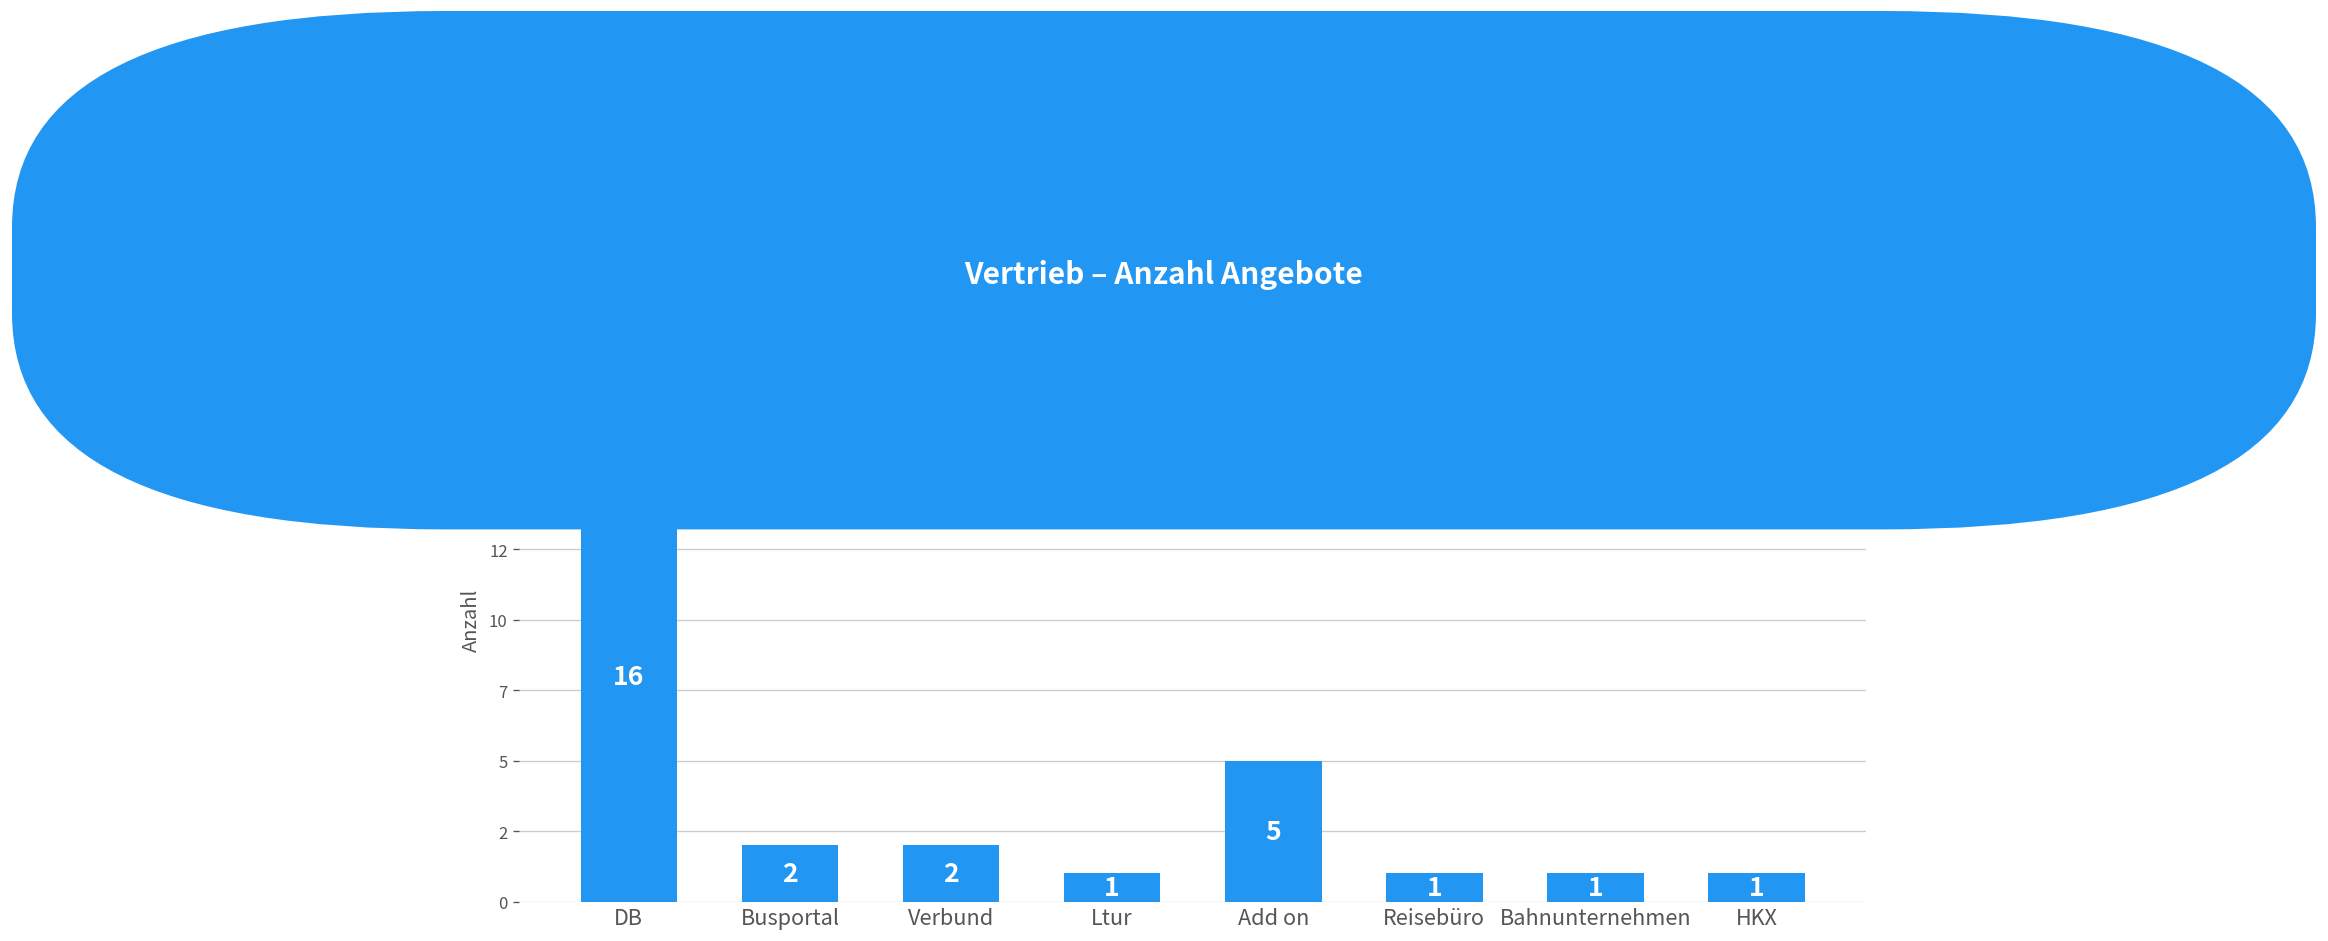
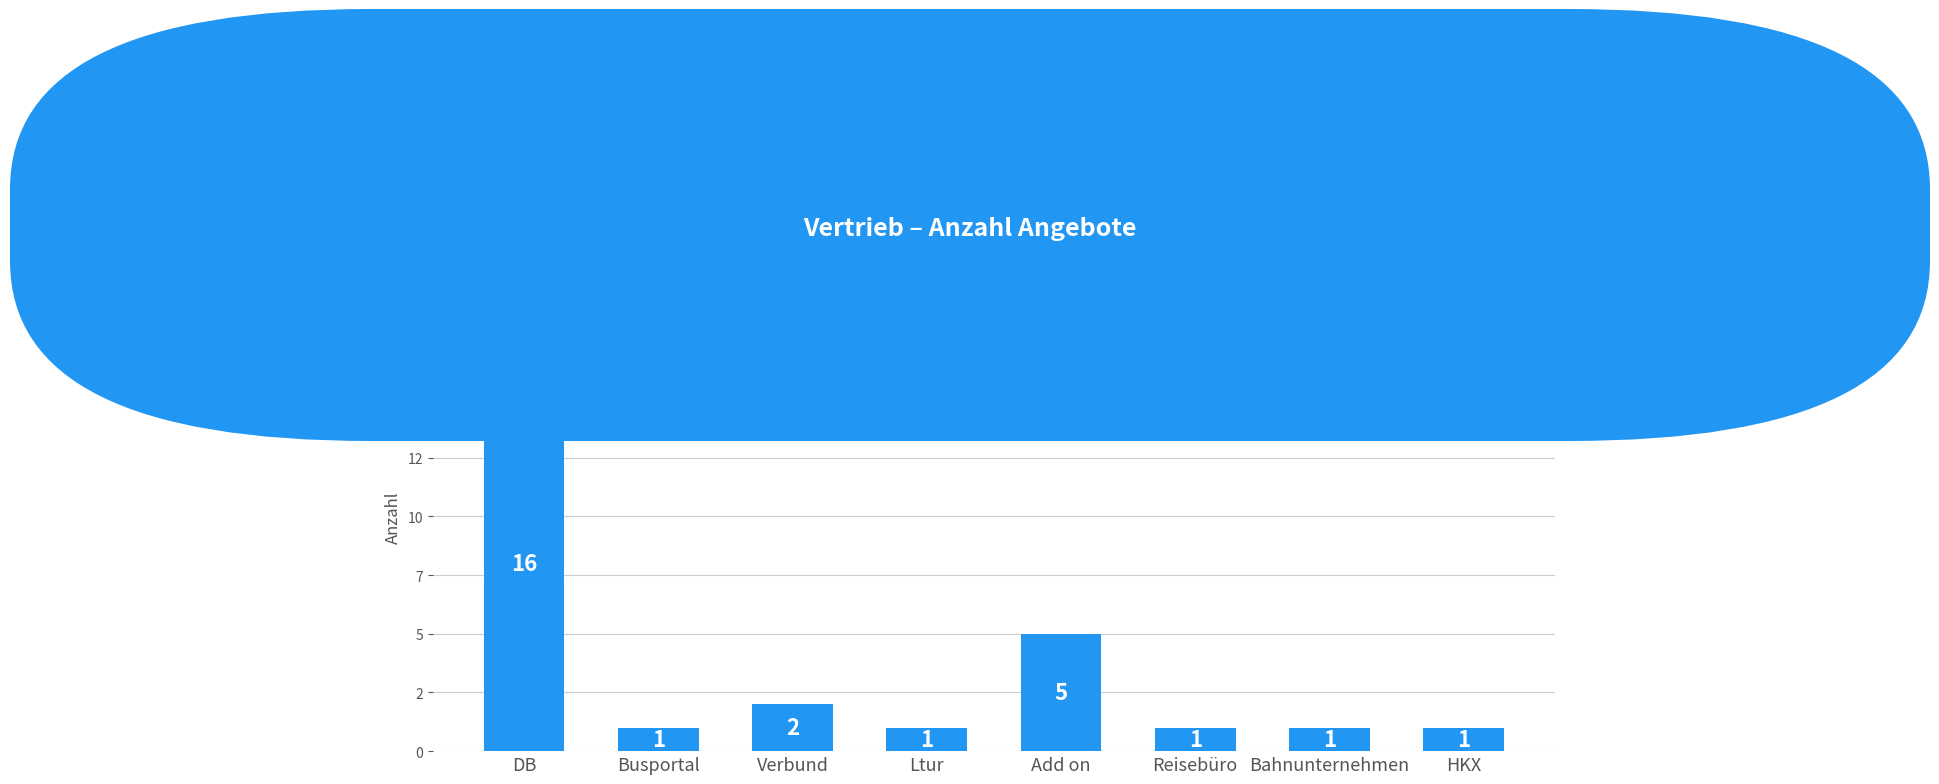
  {
    "DB": 16,
-   "Busportal": 2,
+   "Busportal": 1,
    "Verbund": 2,
    "Ltur": 1,
    "Add on": 5,
    "Reisebüro": 1,
    "Bahnunternehmen": 1,
    "HKX": 1
  }
